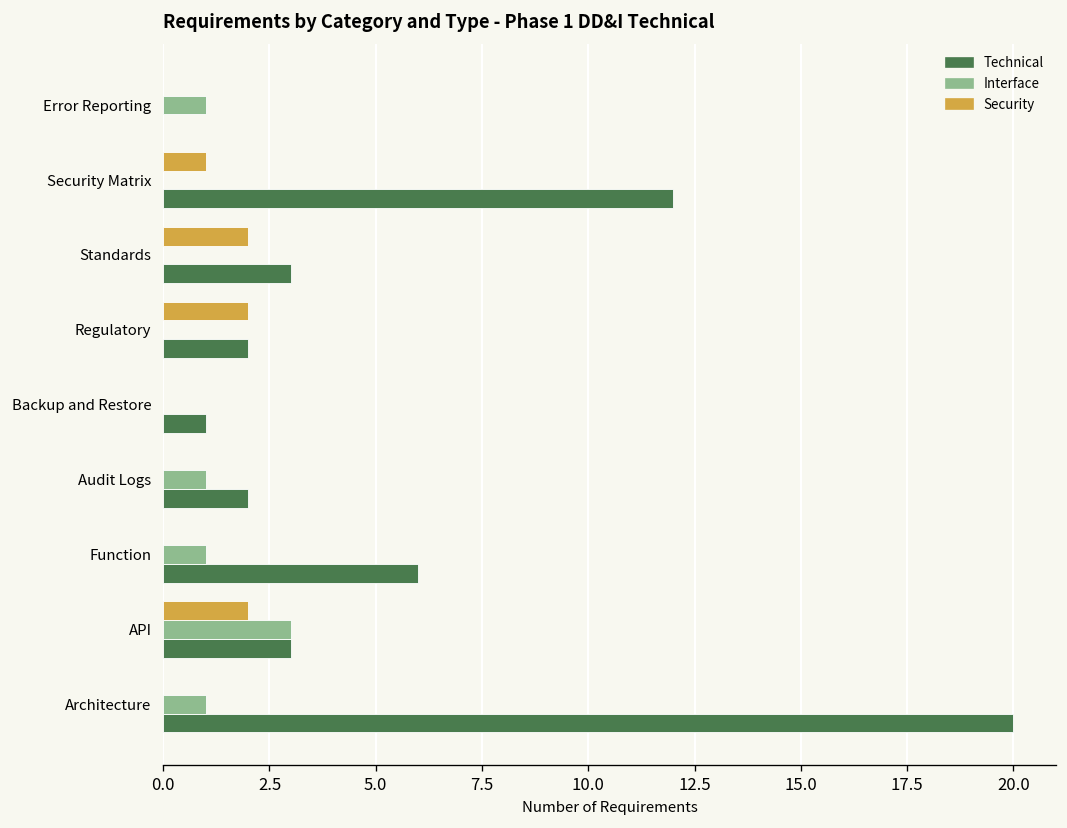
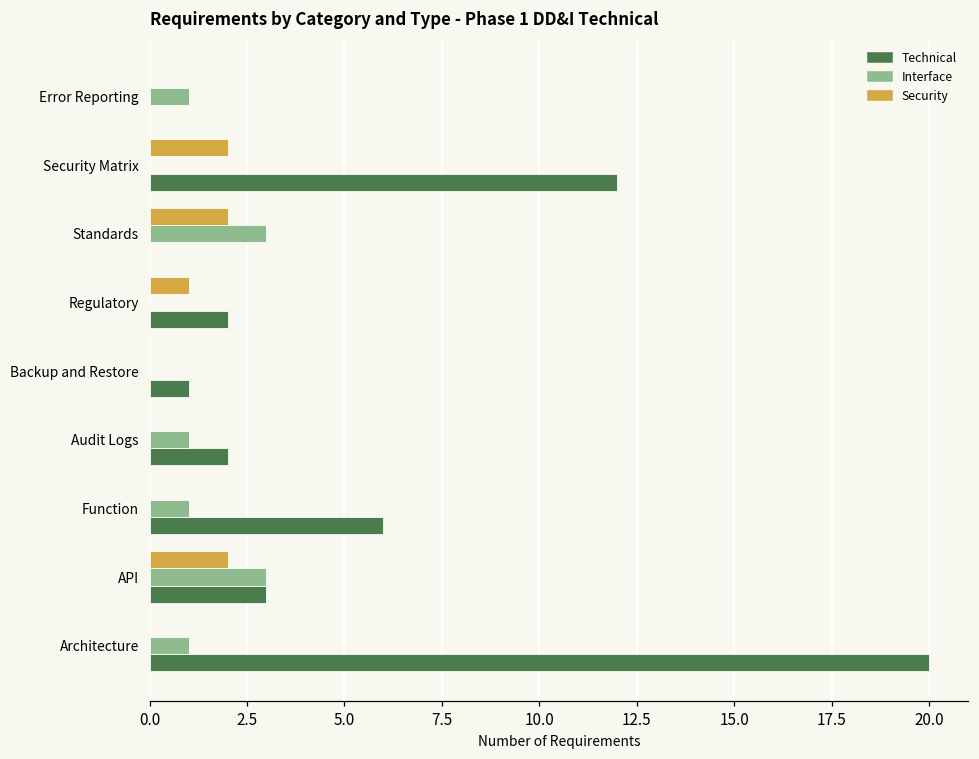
  {
    "Technical": {
      "Error Reporting": 0,
      "Security Matrix": 12,
-     "Standards": 3,
+     "Standards": 0,
      "Regulatory": 2,
      "Backup and Restore": 1,
      "Audit Logs": 2,
      "Function": 6,
      "API": 3,
      "Architecture": 20
    },
    "Interface": {
      "Error Reporting": 1,
      "Security Matrix": 0,
-     "Standards": 0,
+     "Standards": 3,
      "Regulatory": 0,
      "Backup and Restore": 0,
      "Audit Logs": 1,
      "Function": 1,
      "API": 3,
      "Architecture": 1
    },
    "Security": {
      "Error Reporting": 0,
-     "Security Matrix": 1,
+     "Security Matrix": 2,
      "Standards": 2,
-     "Regulatory": 2,
+     "Regulatory": 1,
      "Backup and Restore": 0,
      "Audit Logs": 0,
      "Function": 0,
      "API": 2,
      "Architecture": 0
    }
  }
